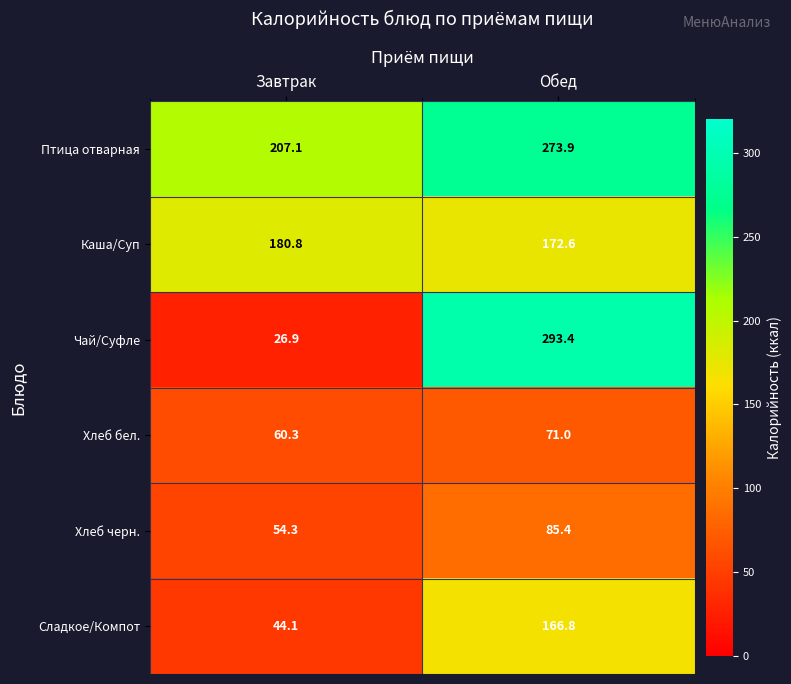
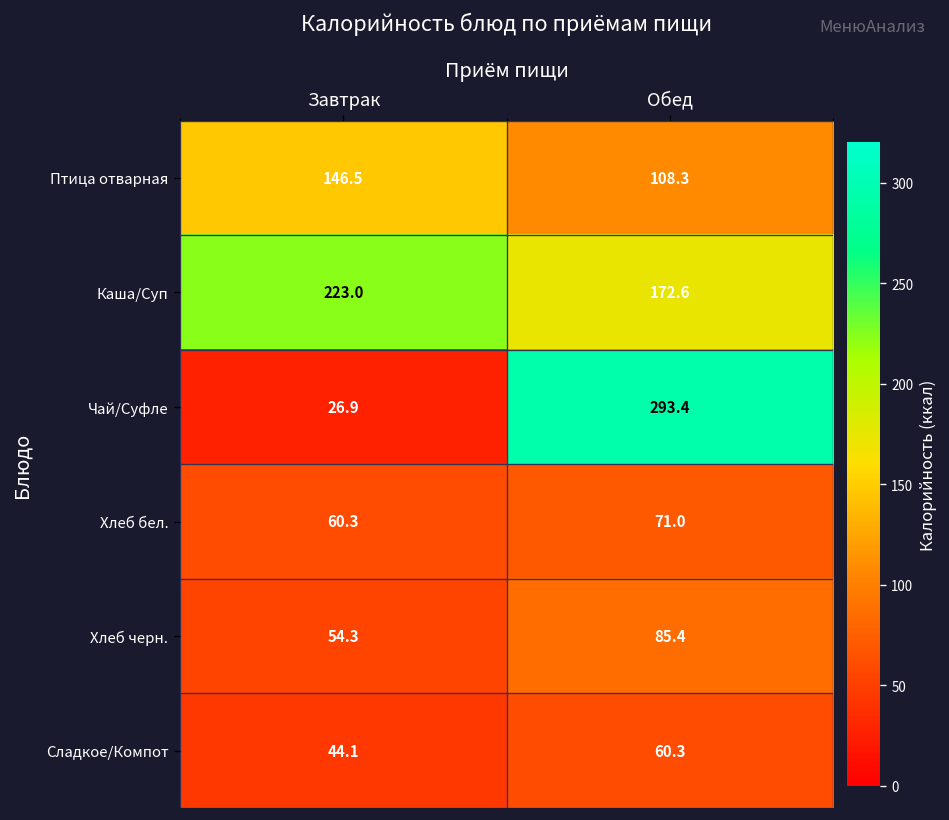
  {
    "Птица отварная": {
-     "Завтрак": 207.1,
-     "Обед": 273.9
+     "Завтрак": 146.5,
+     "Обед": 108.3
    },
    "Каша/Суп": {
-     "Завтрак": 180.8,
+     "Завтрак": 223.0,
      "Обед": 172.6
    },
    "Чай/Суфле": {
      "Завтрак": 26.9,
      "Обед": 293.4
    },
    "Хлеб бел.": {
      "Завтрак": 60.3,
      "Обед": 71.0
    },
    "Хлеб черн.": {
      "Завтрак": 54.3,
      "Обед": 85.4
    },
    "Сладкое/Компот": {
      "Завтрак": 44.1,
-     "Обед": 166.8
+     "Обед": 60.3
    }
  }
